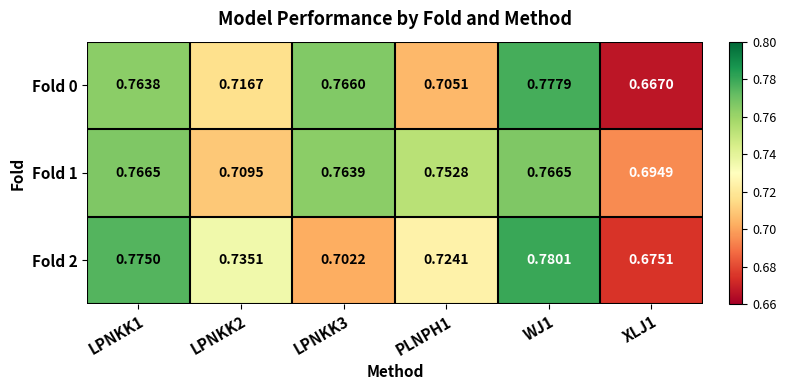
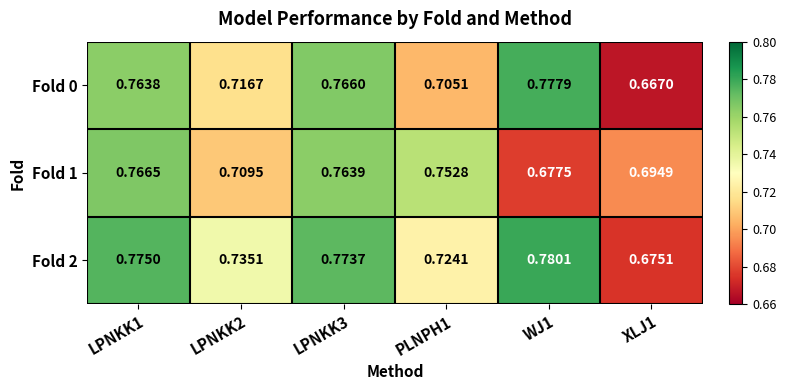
  {
    "Fold 0": {
      "LPNKK1": 0.7638,
      "LPNKK2": 0.7167,
      "LPNKK3": 0.7660,
      "PLNPH1": 0.7051,
      "WJ1": 0.7779,
      "XLJ1": 0.6670
    },
    "Fold 1": {
      "LPNKK1": 0.7665,
      "LPNKK2": 0.7095,
      "LPNKK3": 0.7639,
      "PLNPH1": 0.7528,
-     "WJ1": 0.7665,
+     "WJ1": 0.6775,
      "XLJ1": 0.6949
    },
    "Fold 2": {
      "LPNKK1": 0.7750,
      "LPNKK2": 0.7351,
-     "LPNKK3": 0.7022,
+     "LPNKK3": 0.7737,
      "PLNPH1": 0.7241,
      "WJ1": 0.7801,
      "XLJ1": 0.6751
    }
  }
